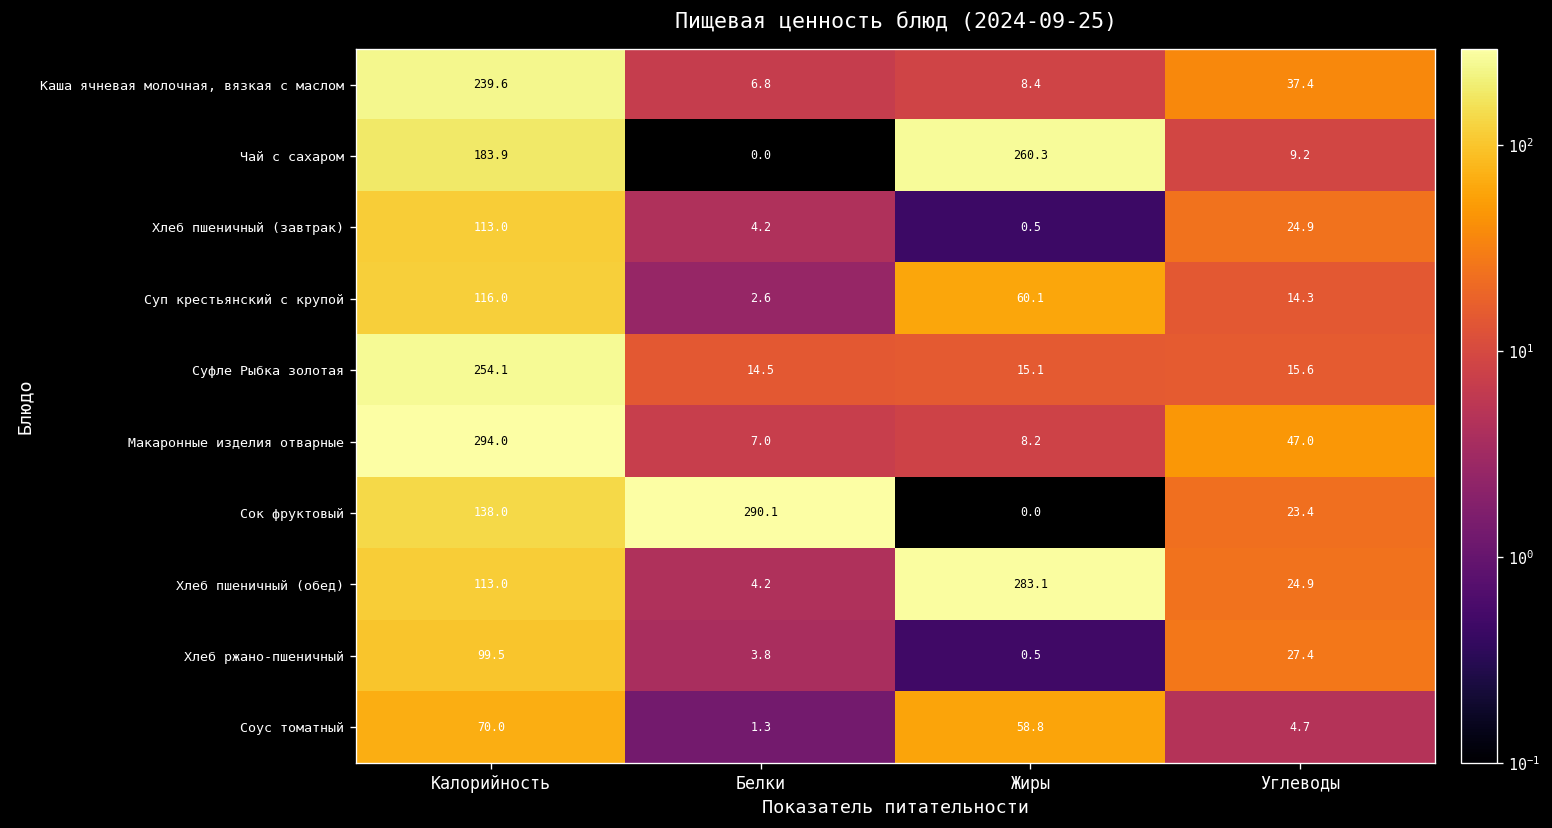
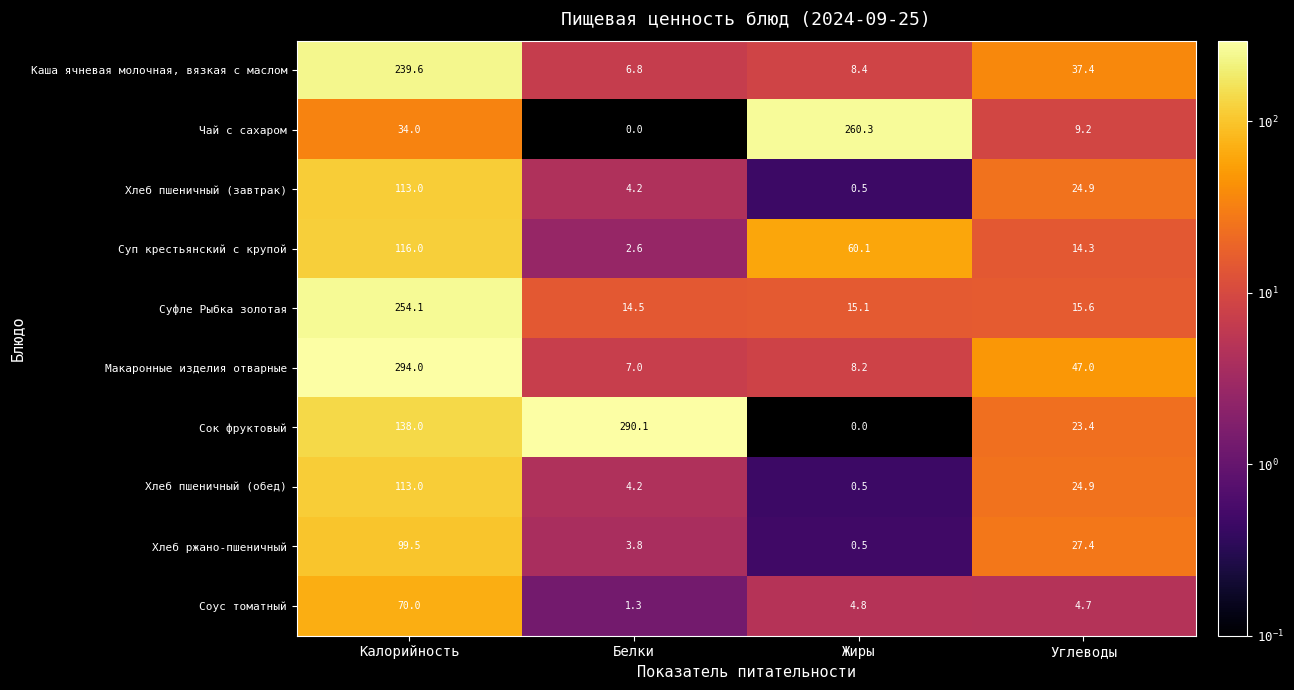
  {
    "Каша ячневая молочная, вязкая с маслом": {
      "Калорийность": 239.6,
      "Белки": 6.8,
      "Жиры": 8.4,
      "Углеводы": 37.4
    },
    "Чай с сахаром": {
-     "Калорийность": 183.9,
+     "Калорийность": 34.0,
      "Белки": 0.0,
      "Жиры": 260.3,
      "Углеводы": 9.2
    },
    "Хлеб пшеничный (завтрак)": {
      "Калорийность": 113.0,
      "Белки": 4.2,
      "Жиры": 0.5,
      "Углеводы": 24.9
    },
    "Суп крестьянский с крупой": {
      "Калорийность": 116.0,
      "Белки": 2.6,
      "Жиры": 60.1,
      "Углеводы": 14.3
    },
    "Суфле Рыбка золотая": {
      "Калорийность": 254.1,
      "Белки": 14.5,
      "Жиры": 15.1,
      "Углеводы": 15.6
    },
    "Макаронные изделия отварные": {
      "Калорийность": 294.0,
      "Белки": 7.0,
      "Жиры": 8.2,
      "Углеводы": 47.0
    },
    "Сок фруктовый": {
      "Калорийность": 138.0,
      "Белки": 290.1,
      "Жиры": 0.0,
      "Углеводы": 23.4
    },
    "Хлеб пшеничный (обед)": {
      "Калорийность": 113.0,
      "Белки": 4.2,
-     "Жиры": 283.1,
+     "Жиры": 0.5,
      "Углеводы": 24.9
    },
    "Хлеб ржано-пшеничный": {
      "Калорийность": 99.5,
      "Белки": 3.8,
      "Жиры": 0.5,
      "Углеводы": 27.4
    },
    "Соус томатный": {
      "Калорийность": 70.0,
      "Белки": 1.3,
-     "Жиры": 58.8,
+     "Жиры": 4.8,
      "Углеводы": 4.7
    }
  }
